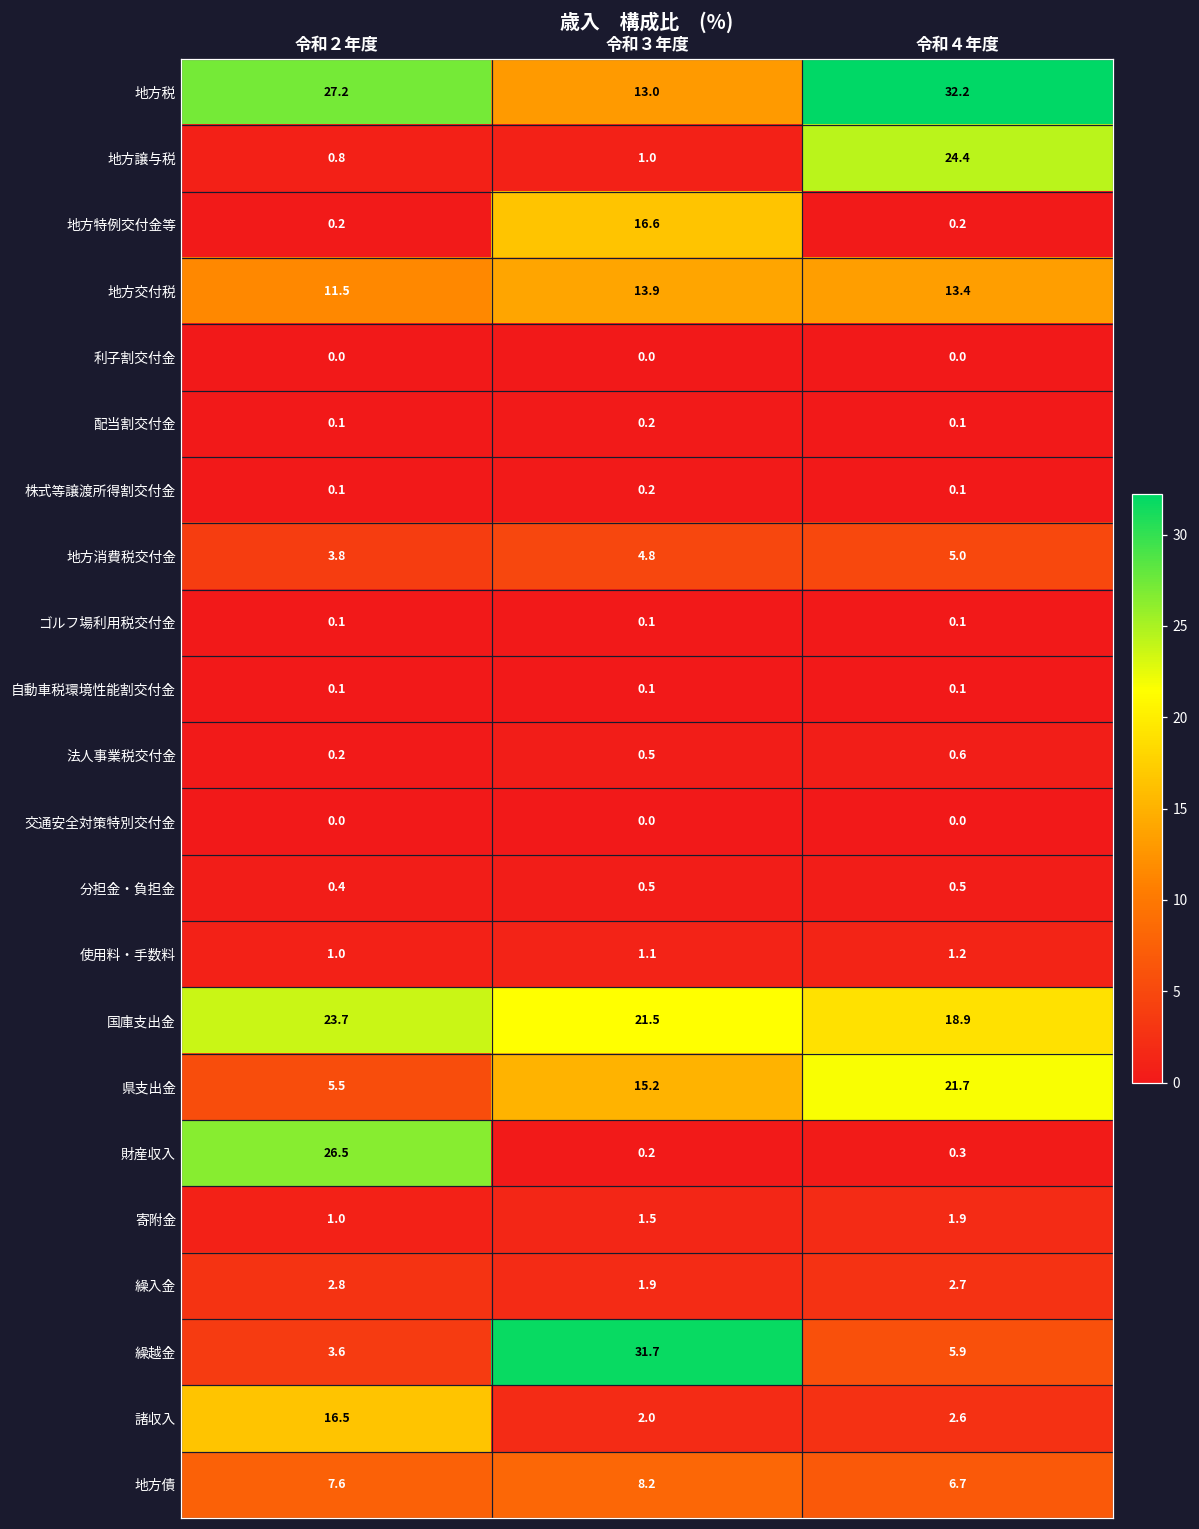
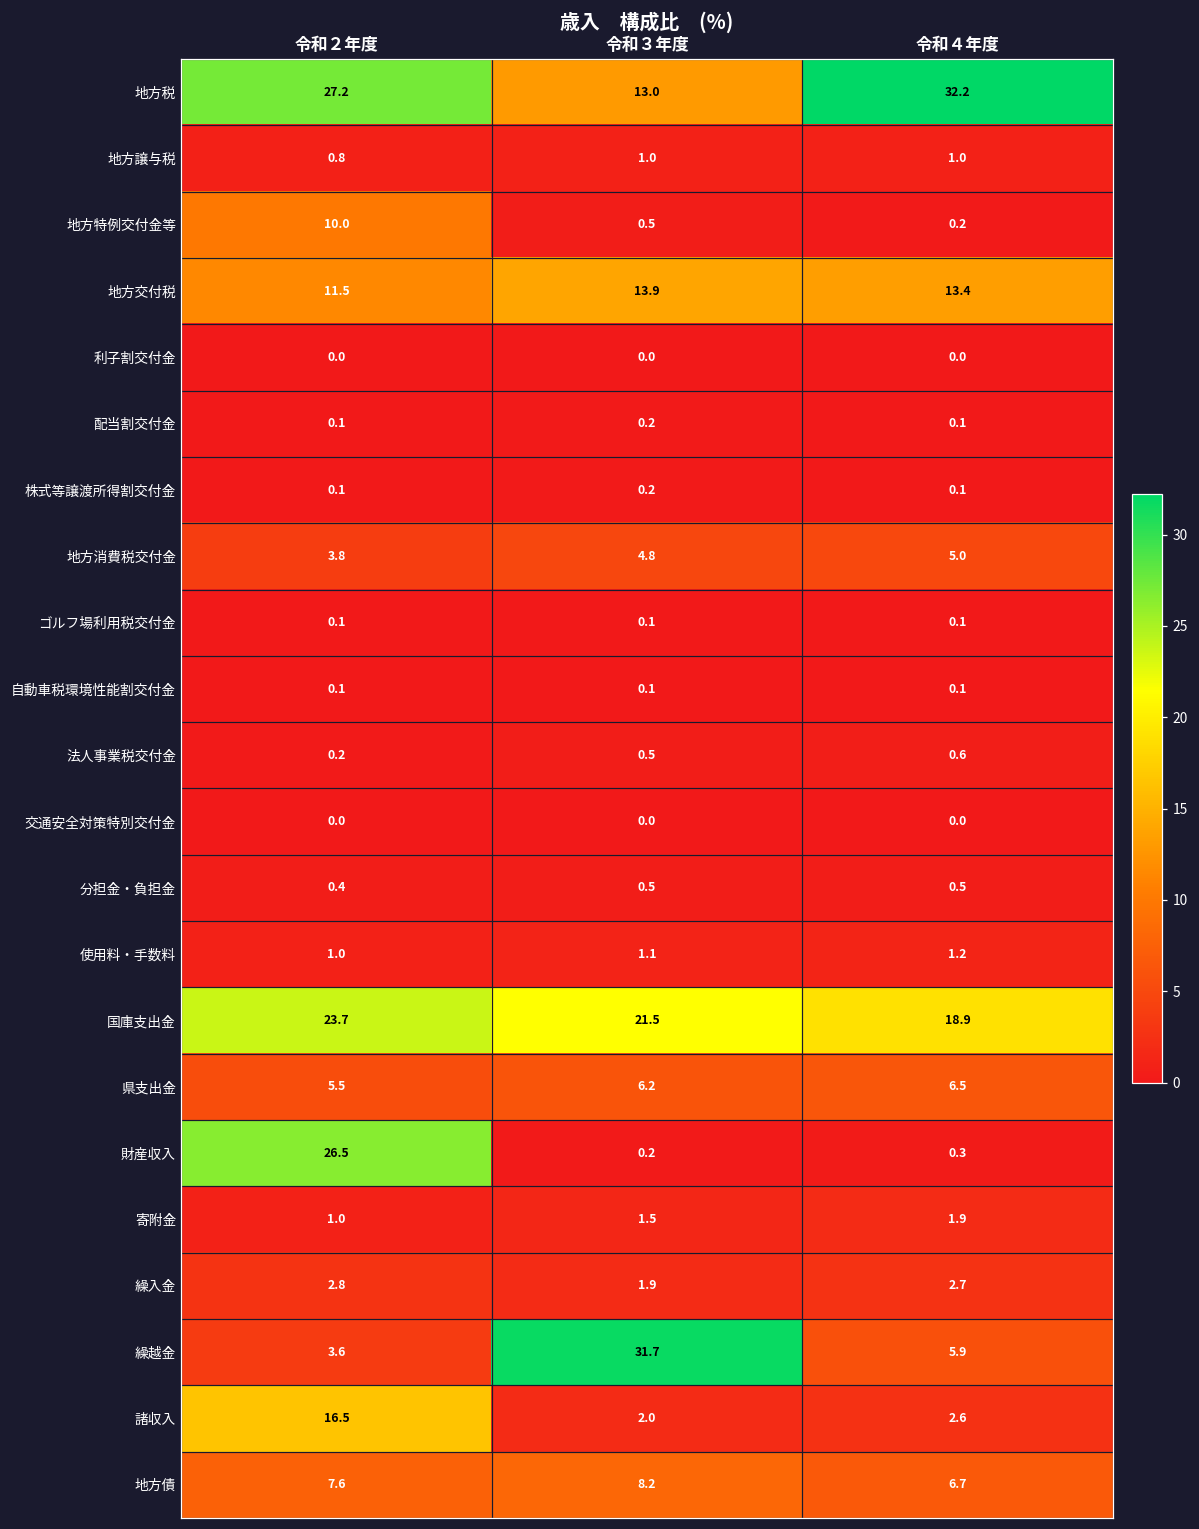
  {
    "地方税": {
      "令和２年度": 27.2,
      "令和３年度": 13.0,
      "令和４年度": 32.2
    },
    "地方譲与税": {
      "令和２年度": 0.8,
      "令和３年度": 1.0,
-     "令和４年度": 24.4
+     "令和４年度": 1.0
    },
    "地方特例交付金等": {
-     "令和２年度": 0.2,
-     "令和３年度": 16.6,
+     "令和２年度": 10.0,
+     "令和３年度": 0.5,
      "令和４年度": 0.2
    },
    "地方交付税": {
      "令和２年度": 11.5,
      "令和３年度": 13.9,
      "令和４年度": 13.4
    },
    "利子割交付金": {
      "令和２年度": 0.0,
      "令和３年度": 0.0,
      "令和４年度": 0.0
    },
    "配当割交付金": {
      "令和２年度": 0.1,
      "令和３年度": 0.2,
      "令和４年度": 0.1
    },
    "株式等譲渡所得割交付金": {
      "令和２年度": 0.1,
      "令和３年度": 0.2,
      "令和４年度": 0.1
    },
    "地方消費税交付金": {
      "令和２年度": 3.8,
      "令和３年度": 4.8,
      "令和４年度": 5.0
    },
    "ゴルフ場利用税交付金": {
      "令和２年度": 0.1,
      "令和３年度": 0.1,
      "令和４年度": 0.1
    },
    "自動車税環境性能割交付金": {
      "令和２年度": 0.1,
      "令和３年度": 0.1,
      "令和４年度": 0.1
    },
    "法人事業税交付金": {
      "令和２年度": 0.2,
      "令和３年度": 0.5,
      "令和４年度": 0.6
    },
    "交通安全対策特別交付金": {
      "令和２年度": 0.0,
      "令和３年度": 0.0,
      "令和４年度": 0.0
    },
    "分担金・負担金": {
      "令和２年度": 0.4,
      "令和３年度": 0.5,
      "令和４年度": 0.5
    },
    "使用料・手数料": {
      "令和２年度": 1.0,
      "令和３年度": 1.1,
      "令和４年度": 1.2
    },
    "国庫支出金": {
      "令和２年度": 23.7,
      "令和３年度": 21.5,
      "令和４年度": 18.9
    },
    "県支出金": {
      "令和２年度": 5.5,
-     "令和３年度": 15.2,
-     "令和４年度": 21.7
+     "令和３年度": 6.2,
+     "令和４年度": 6.5
    },
    "財産収入": {
      "令和２年度": 26.5,
      "令和３年度": 0.2,
      "令和４年度": 0.3
    },
    "寄附金": {
      "令和２年度": 1.0,
      "令和３年度": 1.5,
      "令和４年度": 1.9
    },
    "繰入金": {
      "令和２年度": 2.8,
      "令和３年度": 1.9,
      "令和４年度": 2.7
    },
    "繰越金": {
      "令和２年度": 3.6,
      "令和３年度": 31.7,
      "令和４年度": 5.9
    },
    "諸収入": {
      "令和２年度": 16.5,
      "令和３年度": 2.0,
      "令和４年度": 2.6
    },
    "地方債": {
      "令和２年度": 7.6,
      "令和３年度": 8.2,
      "令和４年度": 6.7
    }
  }
